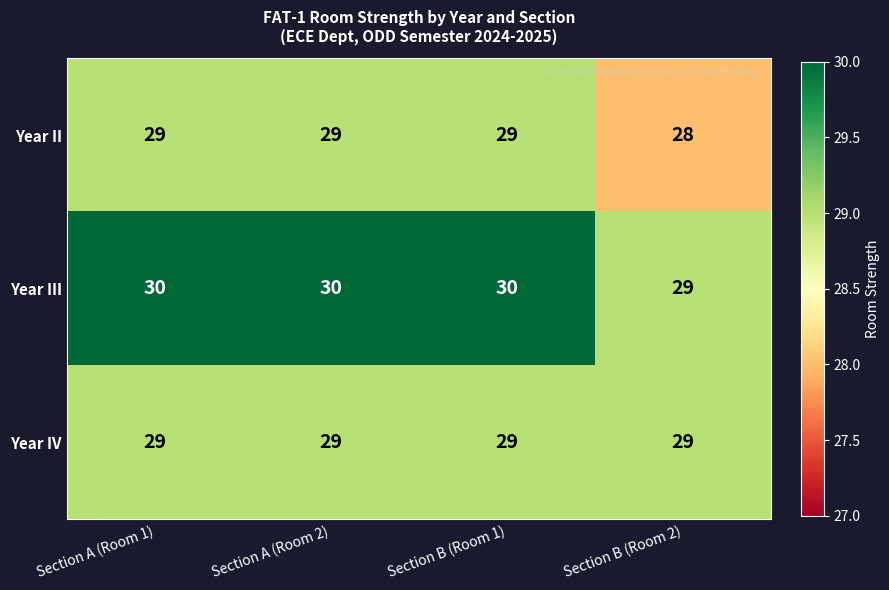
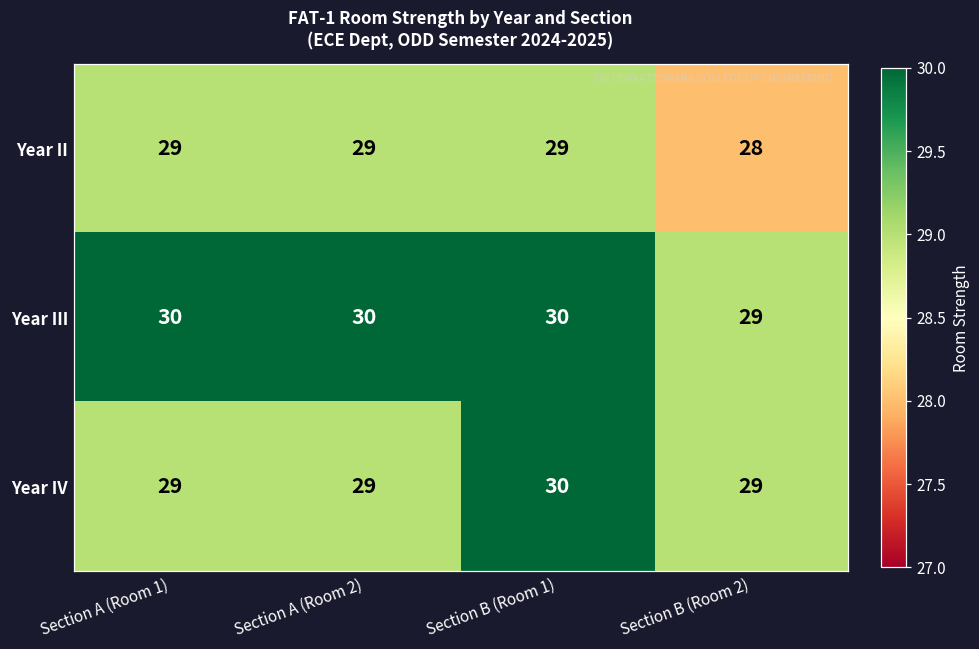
  {
    "Year II": {
      "Section A (Room 1)": 29,
      "Section A (Room 2)": 29,
      "Section B (Room 1)": 29
    },
    "Year III": {
      "Section A (Room 1)": 30,
      "Section A (Room 2)": 30,
      "Section B (Room 1)": 30,
      "Section B (Room 2)": 29
    },
    "Year IV": {
      "Section A (Room 1)": 29,
      "Section A (Room 2)": 29,
-     "Section B (Room 1)": 29,
+     "Section B (Room 1)": 30,
      "Section B (Room 2)": 29
    }
  }
